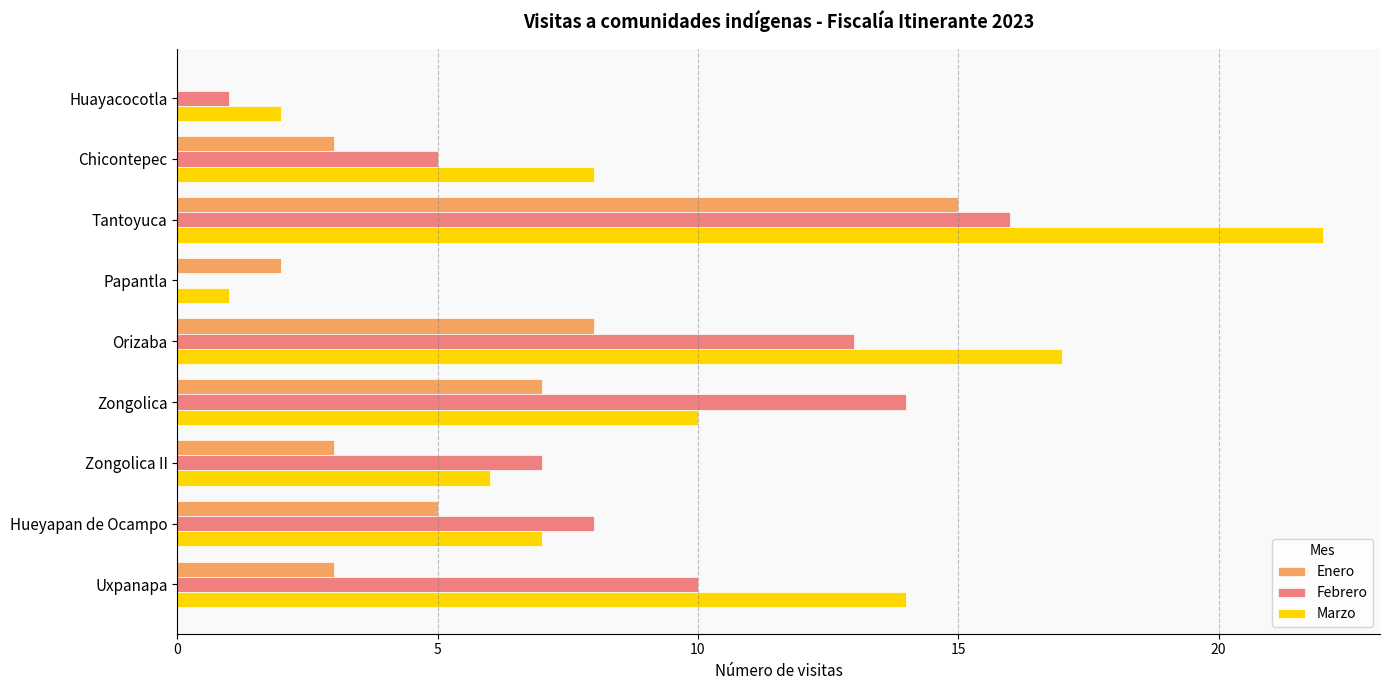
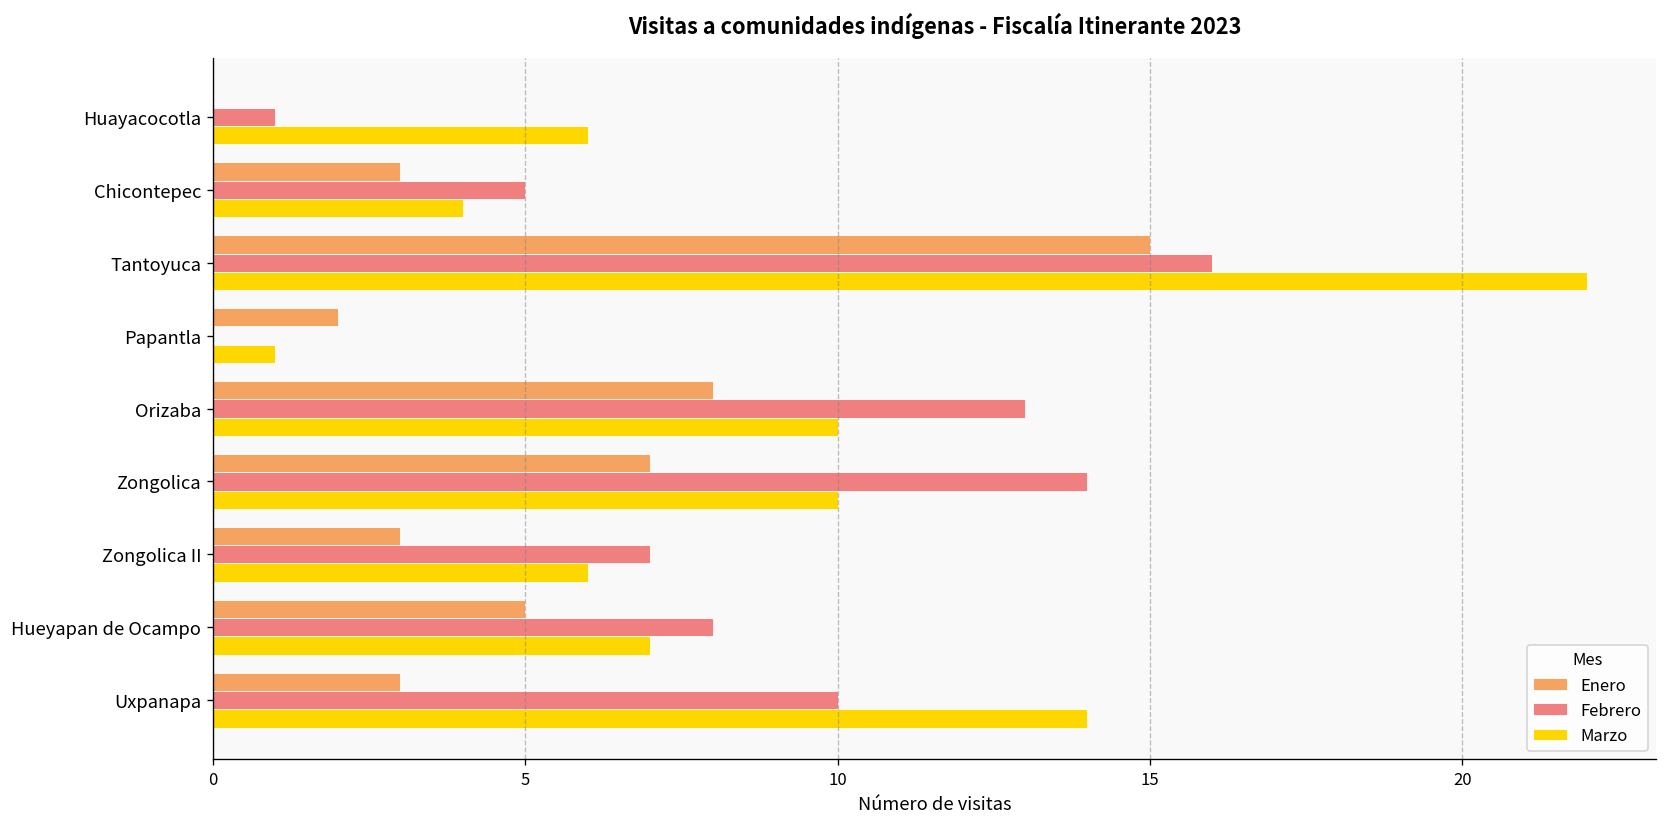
  {
    "Marzo": {
-     "Huayacocotla": 2,
-     "Chicontepec": 8,
+     "Huayacocotla": 6,
+     "Chicontepec": 4,
      "Tantoyuca": 22,
      "Papantla": 1,
-     "Orizaba": 17,
+     "Orizaba": 10,
      "Zongolica": 10,
      "Zongolica II": 6,
      "Hueyapan de Ocampo": 7,
      "Uxpanapa": 14
    }
  }
